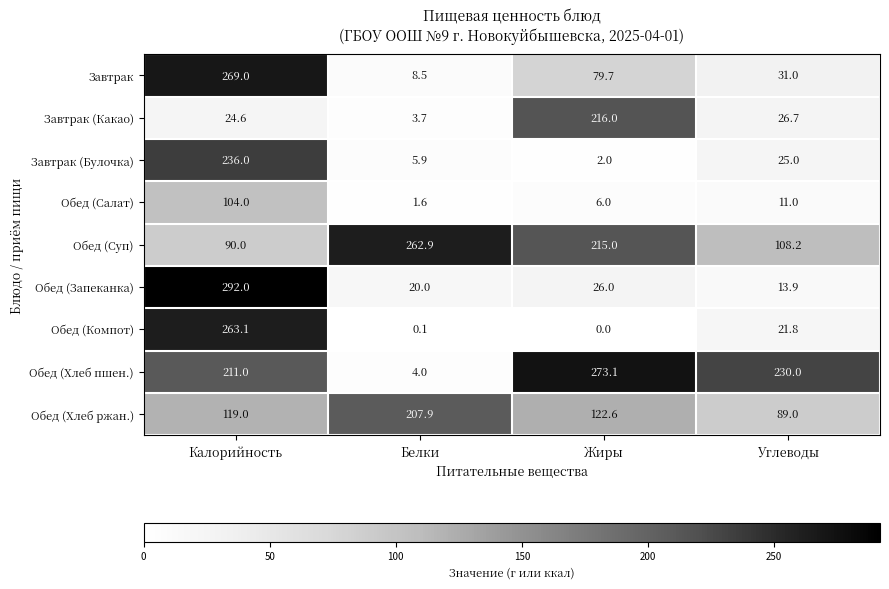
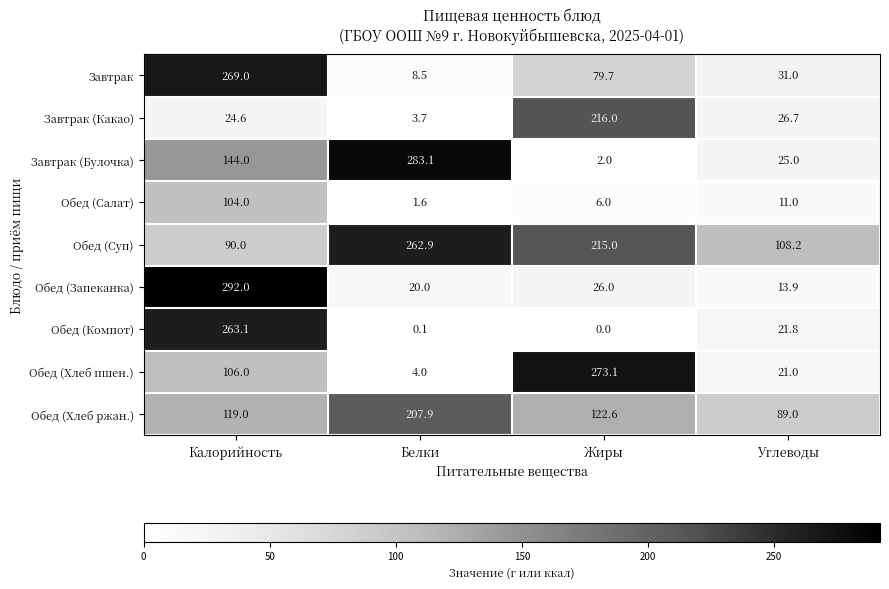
  {
    "Завтрак": {
      "Калорийность": 269.0,
      "Белки": 8.5,
      "Жиры": 79.7,
      "Углеводы": 31.0
    },
    "Завтрак (Какао)": {
      "Калорийность": 24.6,
      "Белки": 3.7,
      "Жиры": 216.0,
      "Углеводы": 26.7
    },
    "Завтрак (Булочка)": {
-     "Калорийность": 236.0,
-     "Белки": 5.9,
+     "Калорийность": 144.0,
+     "Белки": 283.1,
      "Жиры": 2.0,
      "Углеводы": 25.0
    },
    "Обед (Салат)": {
      "Калорийность": 104.0,
      "Белки": 1.6,
      "Жиры": 6.0,
      "Углеводы": 11.0
    },
    "Обед (Суп)": {
      "Калорийность": 90.0,
      "Белки": 262.9,
      "Жиры": 215.0,
      "Углеводы": 108.2
    },
    "Обед (Запеканка)": {
      "Калорийность": 292.0,
      "Белки": 20.0,
      "Жиры": 26.0,
      "Углеводы": 13.9
    },
    "Обед (Компот)": {
      "Калорийность": 263.1,
      "Белки": 0.1,
      "Жиры": 0.0,
      "Углеводы": 21.8
    },
    "Обед (Хлеб пшен.)": {
-     "Калорийность": 211.0,
+     "Калорийность": 106.0,
      "Белки": 4.0,
      "Жиры": 273.1,
-     "Углеводы": 230.0
+     "Углеводы": 21.0
    },
    "Обед (Хлеб ржан.)": {
      "Калорийность": 119.0,
      "Белки": 207.9,
      "Жиры": 122.6,
      "Углеводы": 89.0
    }
  }
